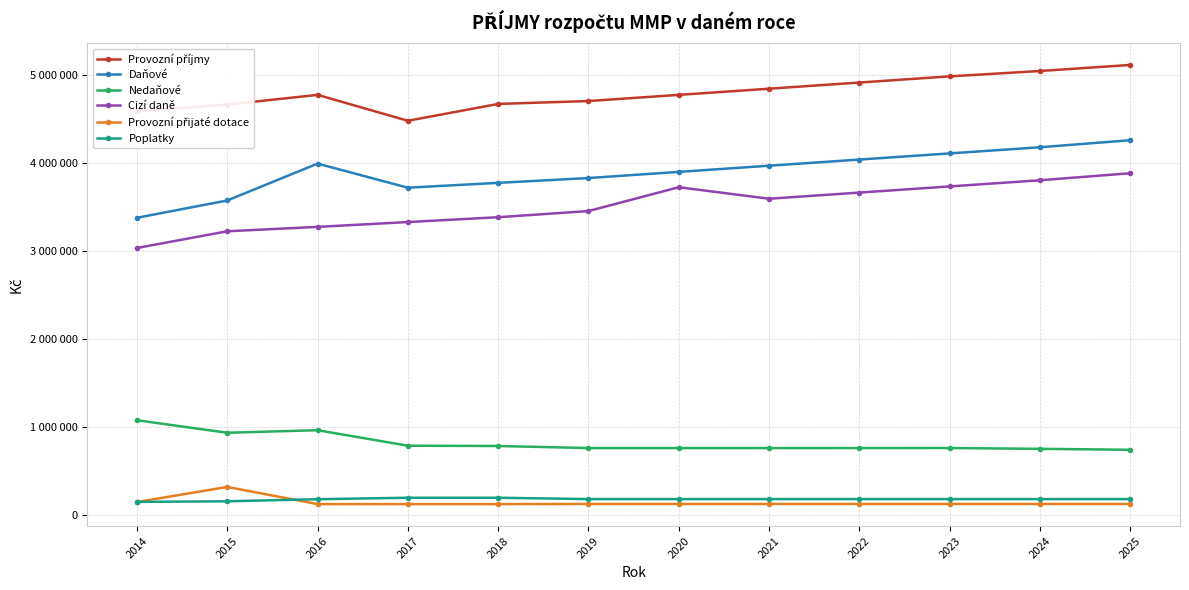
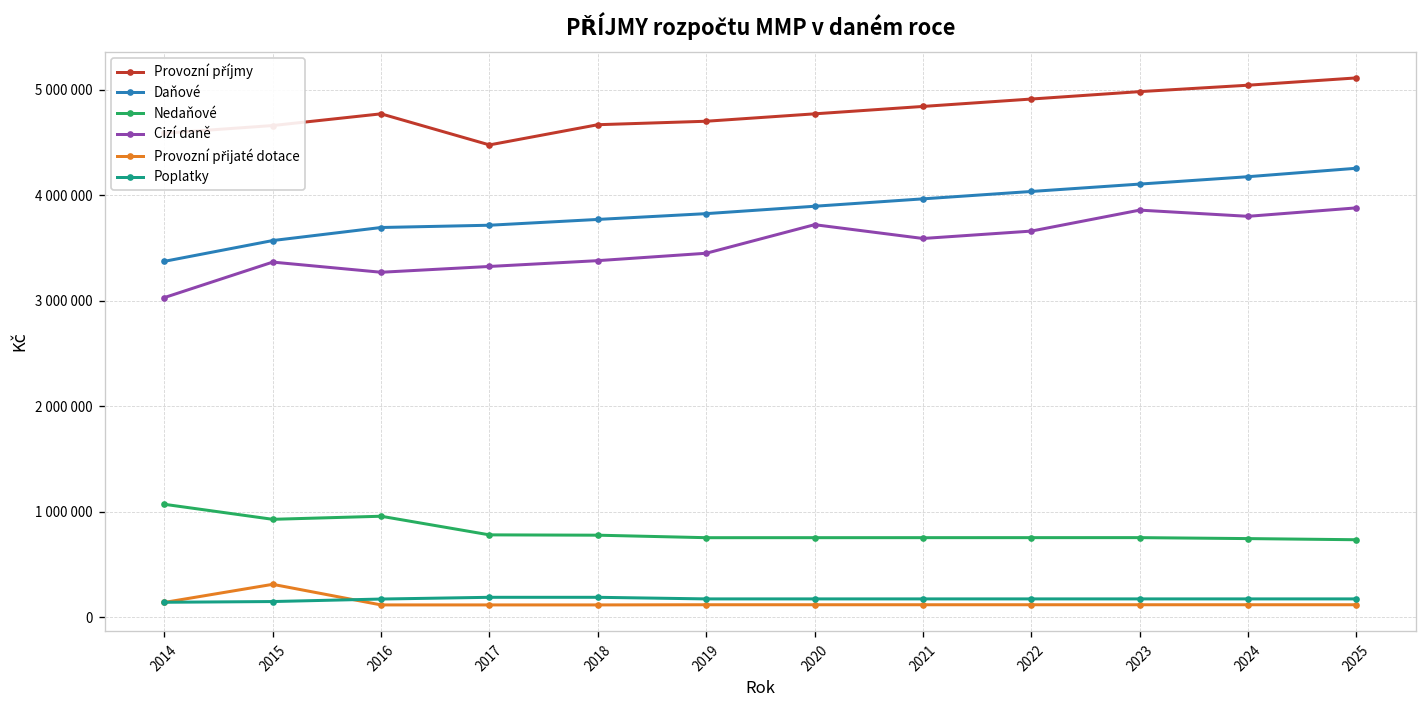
  {
    "Provozní příjmy": {
      "2016": 4800000,
      "2017": 4500000,
      "2018": 4700000,
      "2019": 4700000,
      "2020": 4800000,
      "2021": 4800000,
      "2022": 4900000,
      "2023": 5000000,
      "2024": 5000000,
      "2025": 5100000
    },
    "Daňové": {
      "2014": 3400000,
      "2015": 3600000,
-     "2016": 4000000,
+     "2016": 3700000,
      "2017": 3700000,
      "2018": 3800000,
      "2019": 3800000,
      "2020": 3900000,
      "2021": 4000000,
      "2022": 4000000,
      "2023": 4100000,
      "2024": 4200000,
      "2025": 4300000
    },
    "Cizí daně": {
      "2014": 3000000,
-     "2015": 3200000,
+     "2015": 3400000,
      "2016": 3300000,
      "2017": 3300000,
      "2018": 3400000,
      "2019": 3500000,
      "2020": 3700000,
      "2021": 3600000,
      "2022": 3700000,
-     "2023": 3700000,
+     "2023": 3900000,
      "2024": 3800000,
      "2025": 3900000
    },
    "Provozní přijaté dotace": {
      "2015": 300000,
      "2016": 100000,
      "2017": 100000,
      "2018": 100000,
      "2019": 100000,
      "2020": 100000,
      "2021": 100000,
      "2022": 100000,
      "2023": 100000,
      "2024": 100000,
      "2025": 100000
    }
  }
